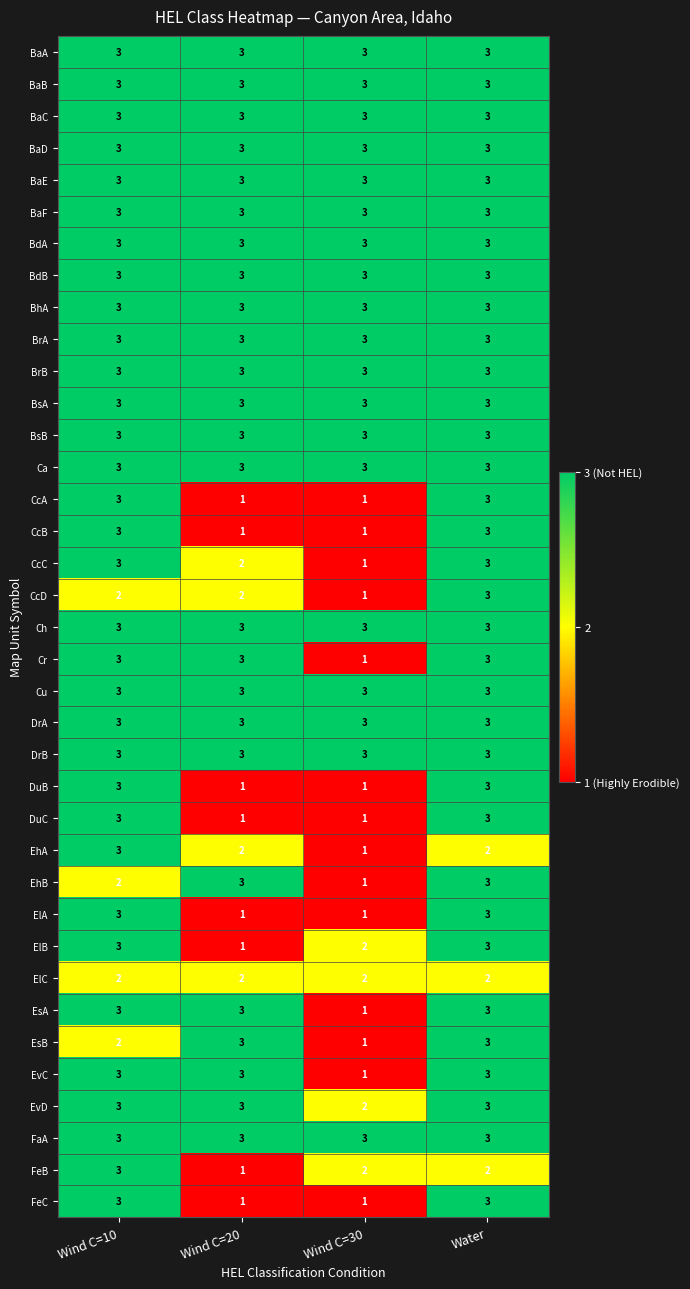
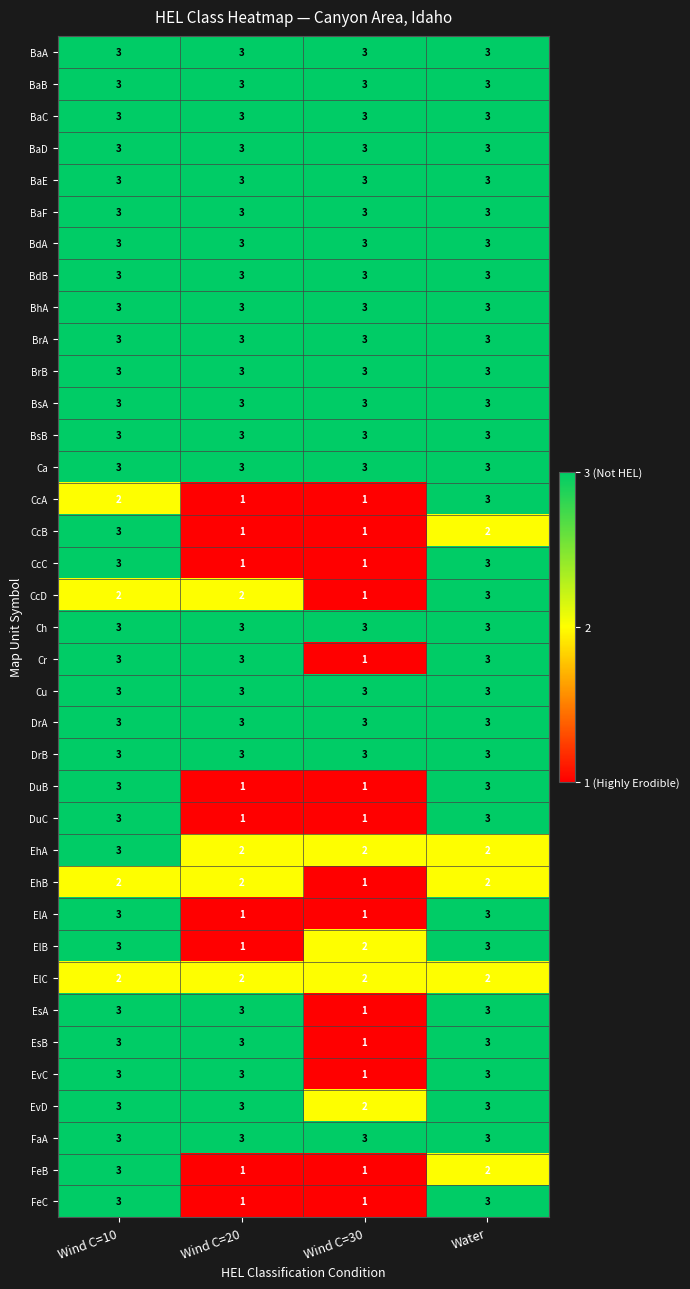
  {
    "BaA": {
      "Wind C=10": 3,
      "Wind C=20": 3,
      "Wind C=30": 3,
      "Water": 3
    },
    "BaB": {
      "Wind C=10": 3,
      "Wind C=20": 3,
      "Wind C=30": 3,
      "Water": 3
    },
    "BaC": {
      "Wind C=10": 3,
      "Wind C=20": 3,
      "Wind C=30": 3,
      "Water": 3
    },
    "BaD": {
      "Wind C=10": 3,
      "Wind C=20": 3,
      "Wind C=30": 3,
      "Water": 3
    },
    "BaE": {
      "Wind C=10": 3,
      "Wind C=20": 3,
      "Wind C=30": 3,
      "Water": 3
    },
    "BaF": {
      "Wind C=10": 3,
      "Wind C=20": 3,
      "Wind C=30": 3,
      "Water": 3
    },
    "BdA": {
      "Wind C=10": 3,
      "Wind C=20": 3,
      "Wind C=30": 3,
      "Water": 3
    },
    "BdB": {
      "Wind C=10": 3,
      "Wind C=20": 3,
      "Wind C=30": 3,
      "Water": 3
    },
    "BhA": {
      "Wind C=10": 3,
      "Wind C=20": 3,
      "Wind C=30": 3,
      "Water": 3
    },
    "BrA": {
      "Wind C=10": 3,
      "Wind C=20": 3,
      "Wind C=30": 3,
      "Water": 3
    },
    "BrB": {
      "Wind C=10": 3,
      "Wind C=20": 3,
      "Wind C=30": 3,
      "Water": 3
    },
    "BsA": {
      "Wind C=10": 3,
      "Wind C=20": 3,
      "Wind C=30": 3,
      "Water": 3
    },
    "BsB": {
      "Wind C=10": 3,
      "Wind C=20": 3,
      "Wind C=30": 3,
      "Water": 3
    },
    "Ca": {
      "Wind C=10": 3,
      "Wind C=20": 3,
      "Wind C=30": 3,
      "Water": 3
    },
    "CcA": {
-     "Wind C=10": 3,
+     "Wind C=10": 2,
      "Wind C=20": 1,
      "Wind C=30": 1,
      "Water": 3
    },
    "CcB": {
      "Wind C=10": 3,
      "Wind C=20": 1,
      "Wind C=30": 1,
-     "Water": 3
+     "Water": 2
    },
    "CcC": {
      "Wind C=10": 3,
-     "Wind C=20": 2,
+     "Wind C=20": 1,
      "Wind C=30": 1,
      "Water": 3
    },
    "CcD": {
      "Wind C=10": 2,
      "Wind C=20": 2,
      "Wind C=30": 1,
      "Water": 3
    },
    "Ch": {
      "Wind C=10": 3,
      "Wind C=20": 3,
      "Wind C=30": 3,
      "Water": 3
    },
    "Cr": {
      "Wind C=10": 3,
      "Wind C=20": 3,
      "Wind C=30": 1,
      "Water": 3
    },
    "Cu": {
      "Wind C=10": 3,
      "Wind C=20": 3,
      "Wind C=30": 3,
      "Water": 3
    },
    "DrA": {
      "Wind C=10": 3,
      "Wind C=20": 3,
      "Wind C=30": 3,
      "Water": 3
    },
    "DrB": {
      "Wind C=10": 3,
      "Wind C=20": 3,
      "Wind C=30": 3,
      "Water": 3
    },
    "DuB": {
      "Wind C=10": 3,
      "Wind C=20": 1,
      "Wind C=30": 1,
      "Water": 3
    },
    "DuC": {
      "Wind C=10": 3,
      "Wind C=20": 1,
      "Wind C=30": 1,
      "Water": 3
    },
    "EhA": {
      "Wind C=10": 3,
      "Wind C=20": 2,
-     "Wind C=30": 1,
+     "Wind C=30": 2,
      "Water": 2
    },
    "EhB": {
      "Wind C=10": 2,
-     "Wind C=20": 3,
+     "Wind C=20": 2,
      "Wind C=30": 1,
-     "Water": 3
+     "Water": 2
    },
    "ElA": {
      "Wind C=10": 3,
      "Wind C=20": 1,
      "Wind C=30": 1,
      "Water": 3
    },
    "ElB": {
      "Wind C=10": 3,
      "Wind C=20": 1,
      "Wind C=30": 2,
      "Water": 3
    },
    "ElC": {
      "Wind C=10": 2,
      "Wind C=20": 2,
      "Wind C=30": 2,
      "Water": 2
    },
    "EsA": {
      "Wind C=10": 3,
      "Wind C=20": 3,
      "Wind C=30": 1,
      "Water": 3
    },
    "EsB": {
-     "Wind C=10": 2,
+     "Wind C=10": 3,
      "Wind C=20": 3,
      "Wind C=30": 1,
      "Water": 3
    },
    "EvC": {
      "Wind C=10": 3,
      "Wind C=20": 3,
      "Wind C=30": 1,
      "Water": 3
    },
    "EvD": {
      "Wind C=10": 3,
      "Wind C=20": 3,
      "Wind C=30": 2,
      "Water": 3
    },
    "FaA": {
      "Wind C=10": 3,
      "Wind C=20": 3,
      "Wind C=30": 3,
      "Water": 3
    },
    "FeB": {
      "Wind C=10": 3,
      "Wind C=20": 1,
-     "Wind C=30": 2,
+     "Wind C=30": 1,
      "Water": 2
    },
    "FeC": {
      "Wind C=10": 3,
      "Wind C=20": 1,
      "Wind C=30": 1,
      "Water": 3
    }
  }
